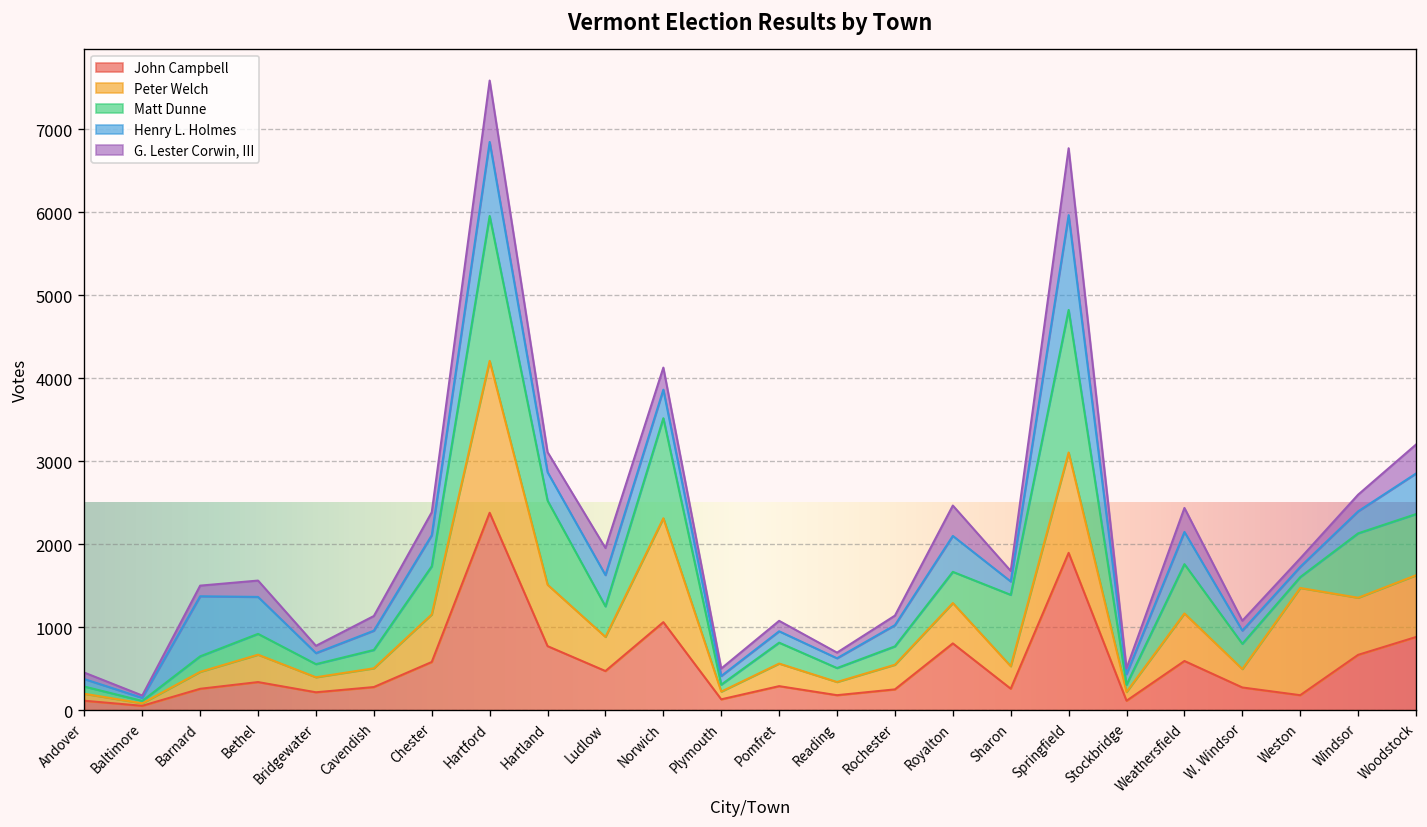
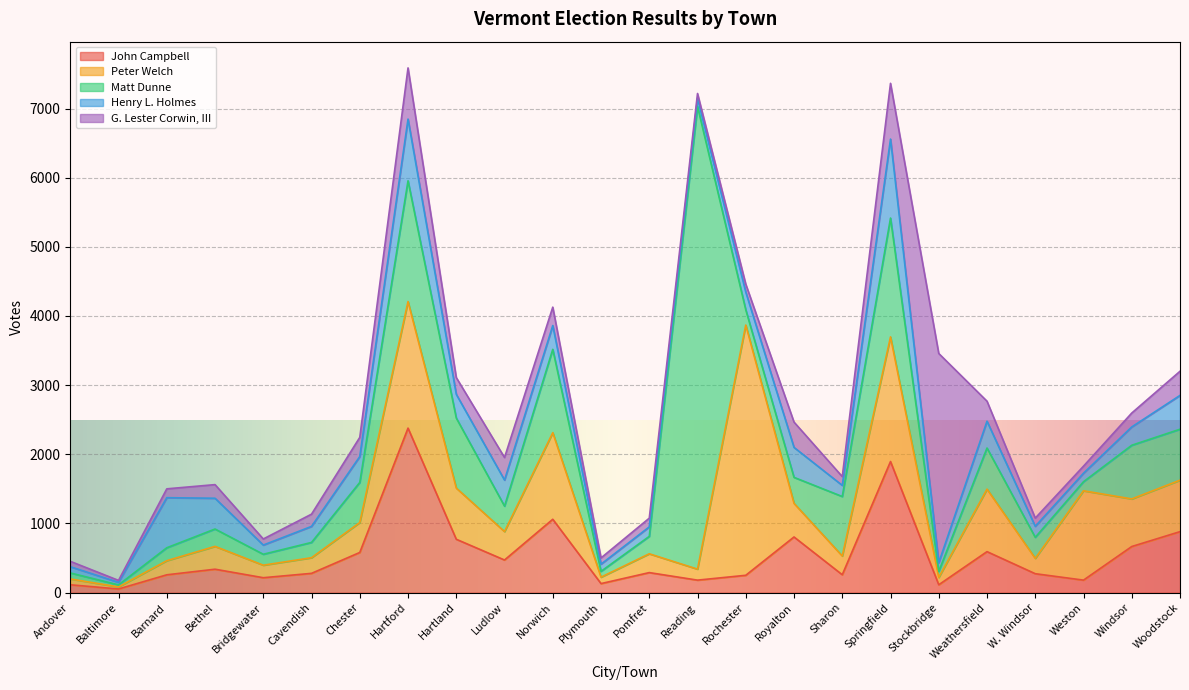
  {
    "John Campbell": {
      "Andover": 100,
      "Barnard": 300,
      "Bethel": 300,
      "Bridgewater": 200,
      "Cavendish": 300,
      "Chester": 600,
      "Hartford": 2400,
      "Hartland": 800,
      "Ludlow": 500,
      "Norwich": 1100,
      "Plymouth": 100,
      "Pomfret": 300,
      "Reading": 200,
      "Rochester": 300,
      "Royalton": 800,
      "Sharon": 300,
      "Springfield": 1900,
      "Stockbridge": 100,
      "Weathersfield": 600,
      "W. Windsor": 300,
      "Weston": 200,
      "Windsor": 700,
      "Woodstock": 900
    },
    "Peter Welch": {
      "Andover": 100,
      "Barnard": 200,
      "Bethel": 300,
      "Bridgewater": 200,
      "Cavendish": 200,
-     "Chester": 600,
+     "Chester": 400,
      "Hartford": 1800,
      "Hartland": 700,
      "Ludlow": 400,
      "Norwich": 1300,
      "Plymouth": 100,
      "Pomfret": 300,
      "Reading": 200,
-     "Rochester": 300,
+     "Rochester": 3600,
      "Royalton": 500,
      "Sharon": 300,
-     "Springfield": 1200,
+     "Springfield": 1800,
      "Stockbridge": 100,
-     "Weathersfield": 600,
+     "Weathersfield": 900,
      "W. Windsor": 200,
      "Weston": 1300,
      "Windsor": 700,
      "Woodstock": 700
    },
    "Matt Dunne": {
      "Andover": 100,
      "Barnard": 200,
      "Bethel": 300,
      "Bridgewater": 200,
      "Cavendish": 200,
      "Chester": 600,
      "Hartford": 1700,
      "Hartland": 1000,
      "Ludlow": 400,
      "Norwich": 1200,
      "Plymouth": 100,
      "Pomfret": 300,
-     "Reading": 200,
+     "Reading": 6700,
      "Rochester": 200,
      "Royalton": 400,
      "Sharon": 900,
      "Springfield": 1700,
      "Stockbridge": 100,
      "Weathersfield": 600,
      "W. Windsor": 300,
      "Weston": 100,
      "Windsor": 800,
      "Woodstock": 700
    },
    "Henry L. Holmes": {
      "Andover": 100,
      "Barnard": 700,
      "Bethel": 400,
      "Bridgewater": 100,
      "Cavendish": 200,
      "Chester": 400,
      "Hartford": 900,
      "Hartland": 300,
      "Ludlow": 400,
      "Norwich": 300,
      "Plymouth": 100,
      "Pomfret": 100,
      "Reading": 100,
      "Rochester": 300,
      "Royalton": 400,
      "Sharon": 200,
      "Springfield": 1100,
      "Stockbridge": 100,
      "Weathersfield": 400,
      "W. Windsor": 200,
      "Weston": 100,
      "Windsor": 300,
      "Woodstock": 500
    },
    "G. Lester Corwin, III": {
      "Andover": 100,
      "Barnard": 100,
      "Bethel": 200,
      "Bridgewater": 100,
      "Cavendish": 200,
      "Chester": 300,
      "Hartford": 700,
      "Hartland": 200,
      "Ludlow": 300,
      "Norwich": 300,
      "Plymouth": 100,
      "Pomfret": 100,
      "Reading": 100,
      "Rochester": 100,
      "Royalton": 400,
      "Sharon": 100,
      "Springfield": 800,
-     "Stockbridge": 100,
+     "Stockbridge": 3000,
      "Weathersfield": 300,
      "W. Windsor": 100,
      "Weston": 100,
      "Windsor": 200,
      "Woodstock": 300
    }
  }
